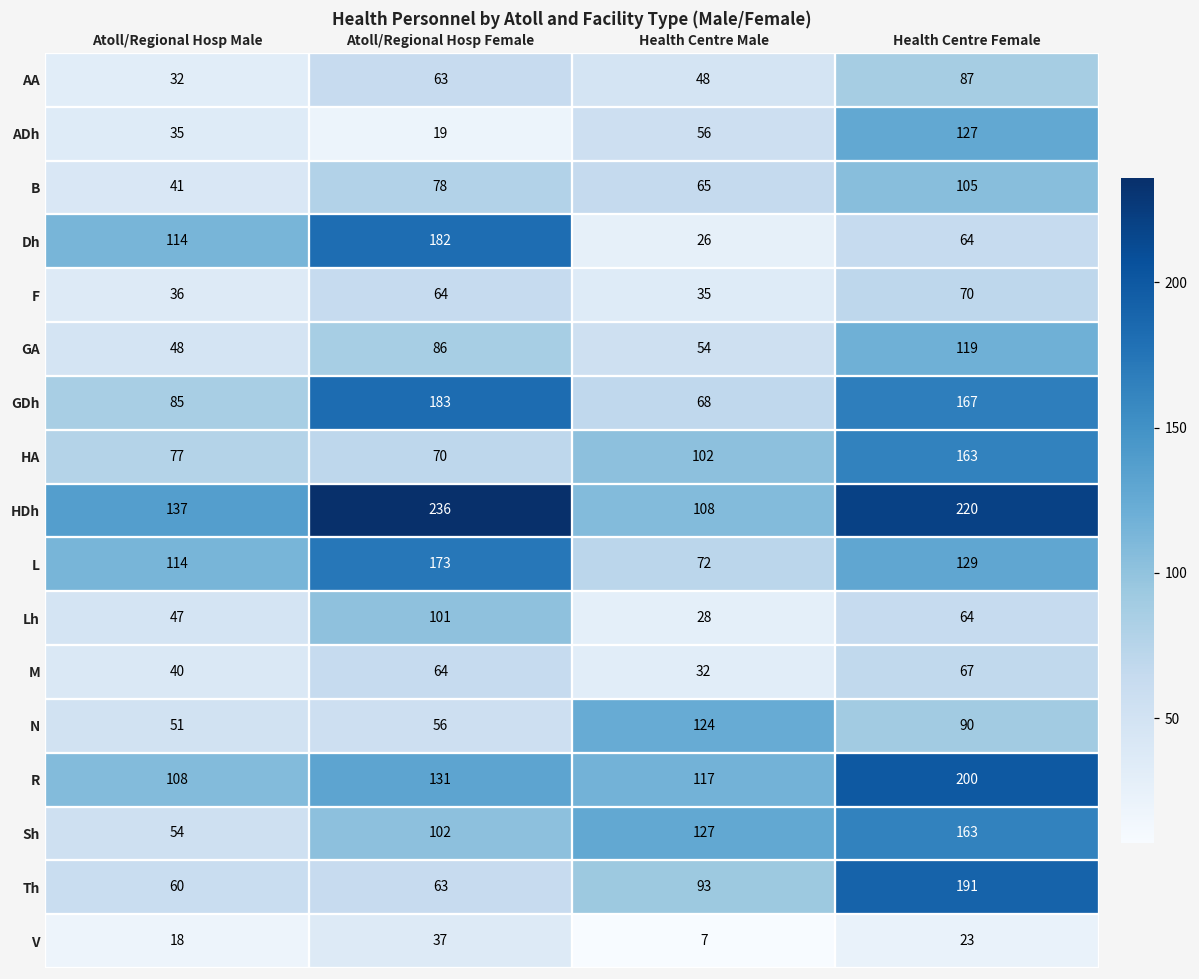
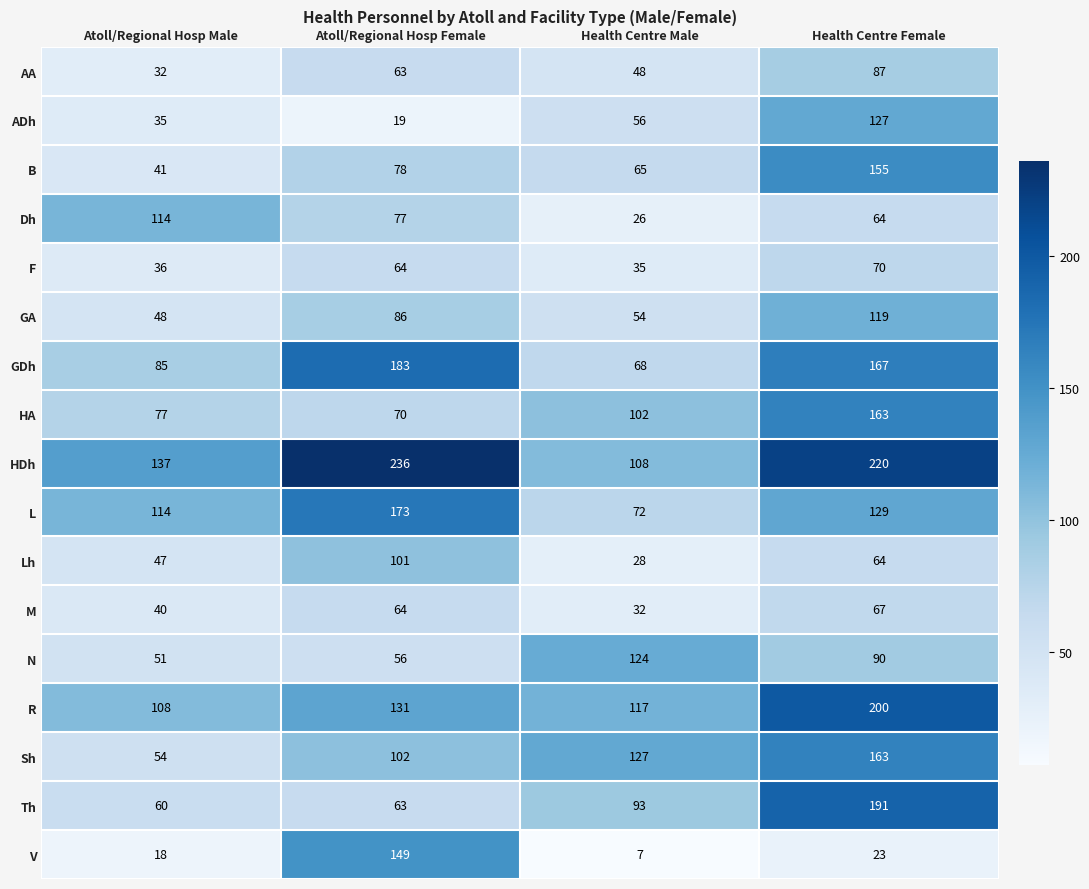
  {
    "AA": {
      "Atoll/Regional Hosp Male": 32,
      "Atoll/Regional Hosp Female": 63,
      "Health Centre Male": 48,
      "Health Centre Female": 87
    },
    "ADh": {
      "Atoll/Regional Hosp Male": 35,
      "Atoll/Regional Hosp Female": 19,
      "Health Centre Male": 56,
      "Health Centre Female": 127
    },
    "B": {
      "Atoll/Regional Hosp Male": 41,
      "Atoll/Regional Hosp Female": 78,
      "Health Centre Male": 65,
-     "Health Centre Female": 105
+     "Health Centre Female": 155
    },
    "Dh": {
      "Atoll/Regional Hosp Male": 114,
-     "Atoll/Regional Hosp Female": 182,
+     "Atoll/Regional Hosp Female": 77,
      "Health Centre Male": 26,
      "Health Centre Female": 64
    },
    "F": {
      "Atoll/Regional Hosp Male": 36,
      "Atoll/Regional Hosp Female": 64,
      "Health Centre Male": 35,
      "Health Centre Female": 70
    },
    "GA": {
      "Atoll/Regional Hosp Male": 48,
      "Atoll/Regional Hosp Female": 86,
      "Health Centre Male": 54,
      "Health Centre Female": 119
    },
    "GDh": {
      "Atoll/Regional Hosp Male": 85,
      "Atoll/Regional Hosp Female": 183,
      "Health Centre Male": 68,
      "Health Centre Female": 167
    },
    "HA": {
      "Atoll/Regional Hosp Male": 77,
      "Atoll/Regional Hosp Female": 70,
      "Health Centre Male": 102,
      "Health Centre Female": 163
    },
    "HDh": {
      "Atoll/Regional Hosp Male": 137,
      "Atoll/Regional Hosp Female": 236,
      "Health Centre Male": 108,
      "Health Centre Female": 220
    },
    "L": {
      "Atoll/Regional Hosp Male": 114,
      "Atoll/Regional Hosp Female": 173,
      "Health Centre Male": 72,
      "Health Centre Female": 129
    },
    "Lh": {
      "Atoll/Regional Hosp Male": 47,
      "Atoll/Regional Hosp Female": 101,
      "Health Centre Male": 28,
      "Health Centre Female": 64
    },
    "M": {
      "Atoll/Regional Hosp Male": 40,
      "Atoll/Regional Hosp Female": 64,
      "Health Centre Male": 32,
      "Health Centre Female": 67
    },
    "N": {
      "Atoll/Regional Hosp Male": 51,
      "Atoll/Regional Hosp Female": 56,
      "Health Centre Male": 124,
      "Health Centre Female": 90
    },
    "R": {
      "Atoll/Regional Hosp Male": 108,
      "Atoll/Regional Hosp Female": 131,
      "Health Centre Male": 117,
      "Health Centre Female": 200
    },
    "Sh": {
      "Atoll/Regional Hosp Male": 54,
      "Atoll/Regional Hosp Female": 102,
      "Health Centre Male": 127,
      "Health Centre Female": 163
    },
    "Th": {
      "Atoll/Regional Hosp Male": 60,
      "Atoll/Regional Hosp Female": 63,
      "Health Centre Male": 93,
      "Health Centre Female": 191
    },
    "V": {
      "Atoll/Regional Hosp Male": 18,
-     "Atoll/Regional Hosp Female": 37,
+     "Atoll/Regional Hosp Female": 149,
      "Health Centre Male": 7,
      "Health Centre Female": 23
    }
  }
